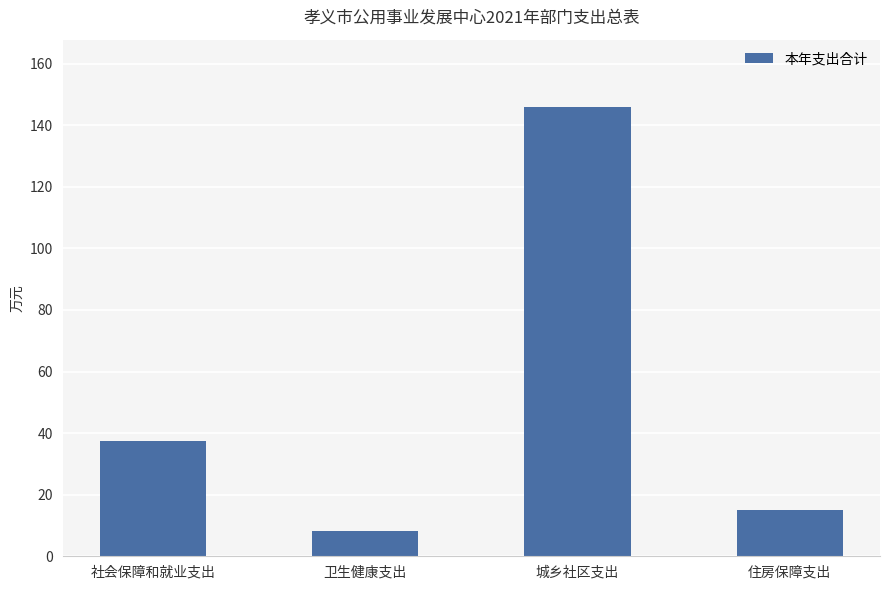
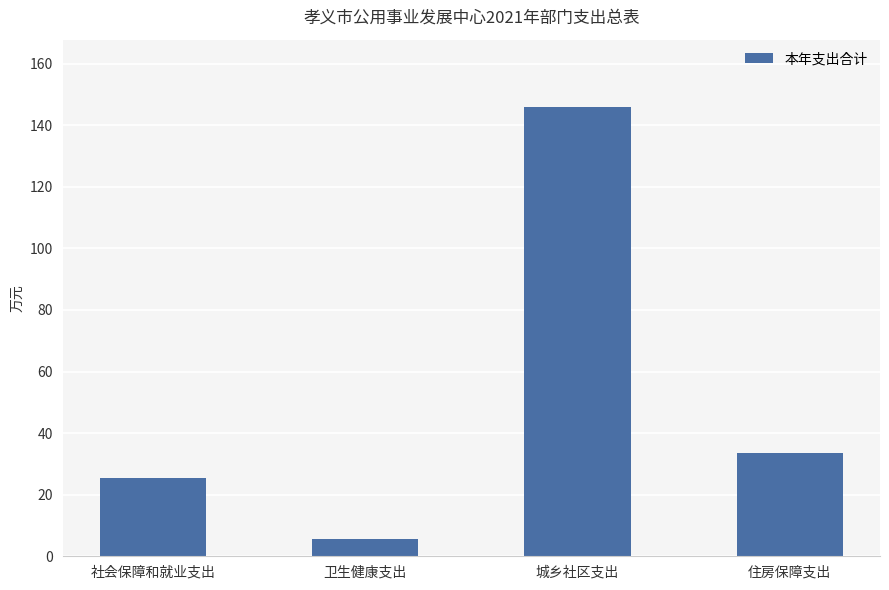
  {
-   "社会保障和就业支出": 38,
-   "卫生健康支出": 8,
+   "社会保障和就业支出": 26,
+   "卫生健康支出": 5,
    "城乡社区支出": 146,
-   "住房保障支出": 15
+   "住房保障支出": 34
  }
